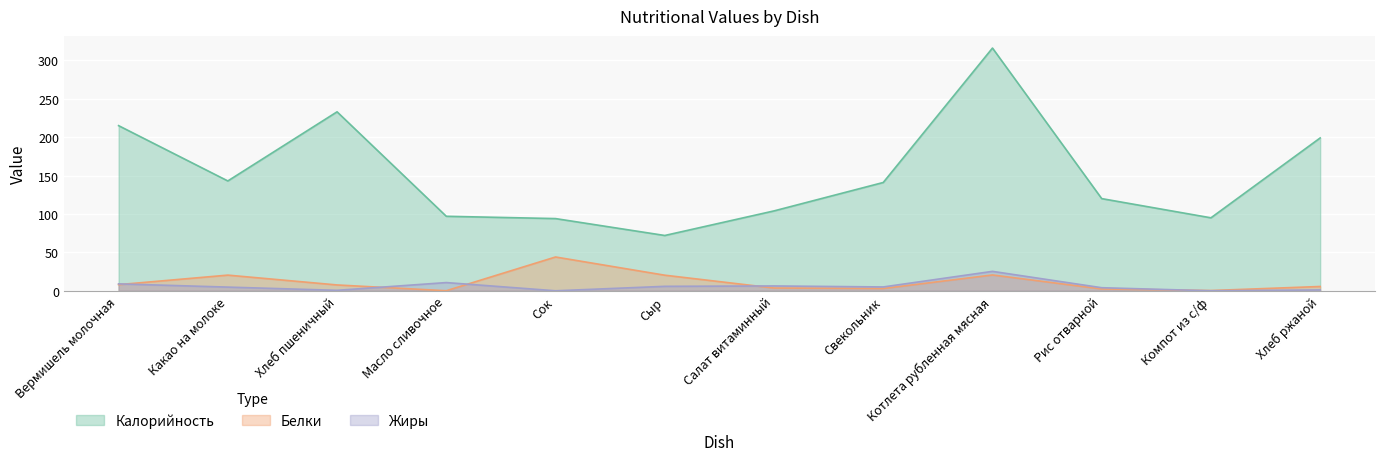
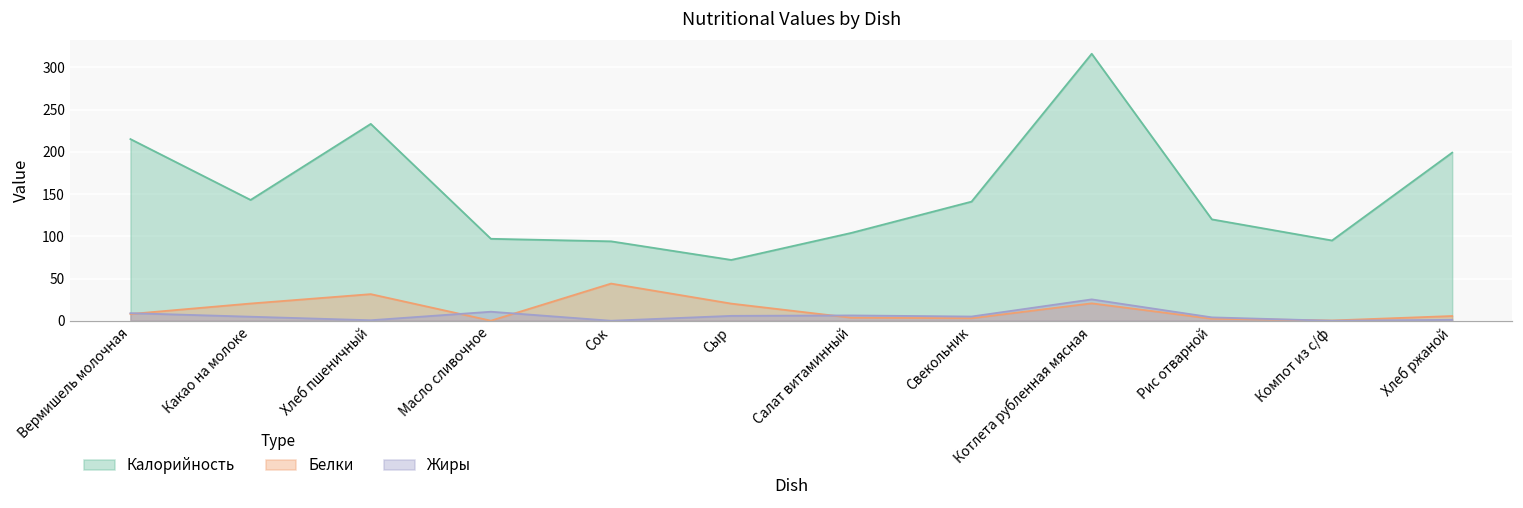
  {
    "Белки": {
      "Какао на молоке": 20,
-     "Хлеб пшеничный": 10,
+     "Хлеб пшеничный": 30,
      "Масло сливочное": 0,
      "Сок": 40,
      "Сыр": 20,
      "Котлета рубленная мясная": 20,
      "Хлеб ржаной": 10
    }
  }
